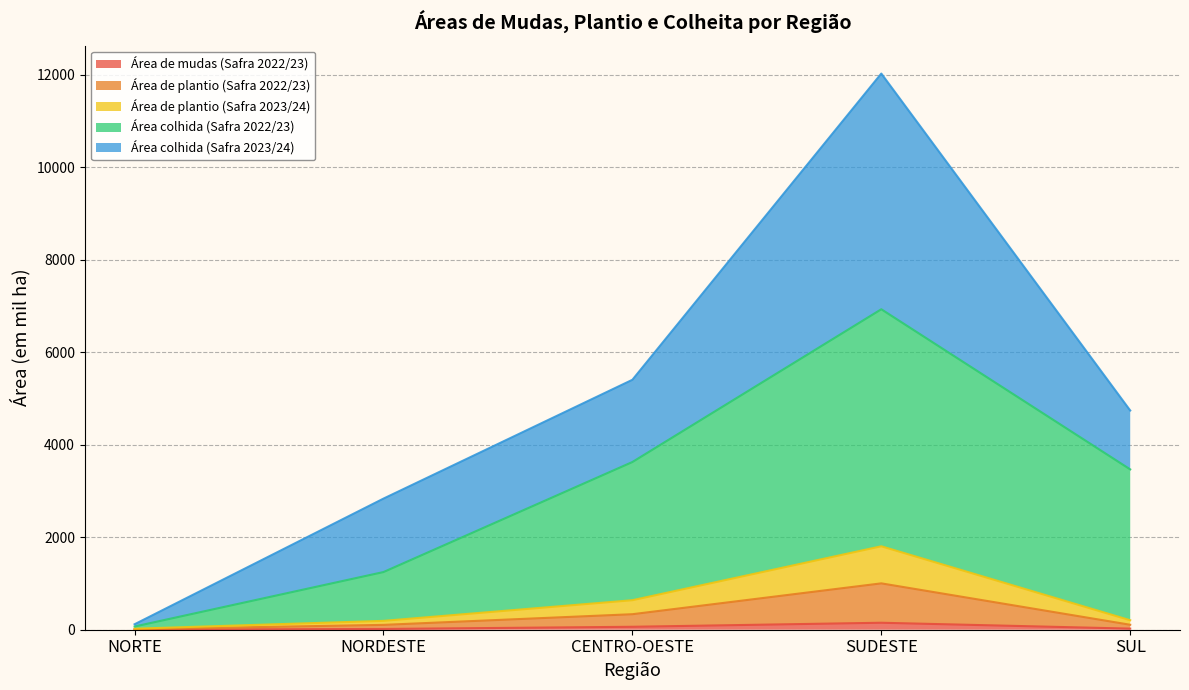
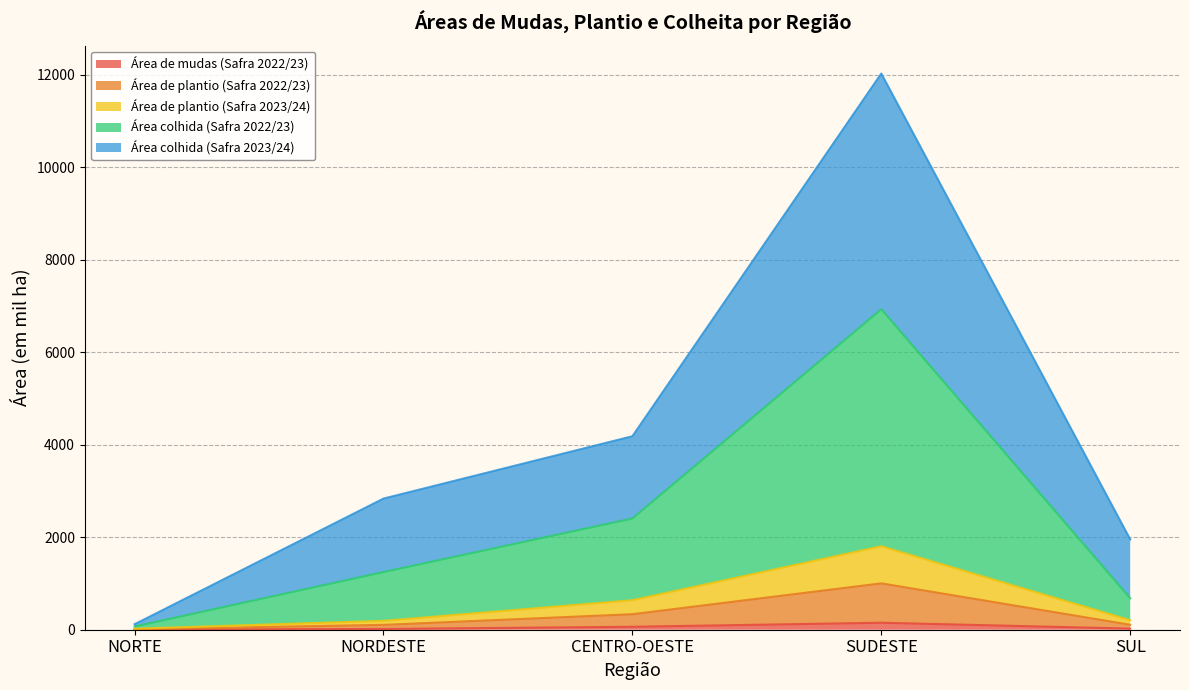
  {
    "Área de plantio (Safra 2023/24)": {
      "NORDESTE": 100,
      "CENTRO-OESTE": 300,
      "SUDESTE": 800,
      "SUL": 100
    },
    "Área colhida (Safra 2022/23)": {
      "NORDESTE": 1100,
-     "CENTRO-OESTE": 3000,
+     "CENTRO-OESTE": 1800,
      "SUDESTE": 5100,
-     "SUL": 3300
+     "SUL": 500
    },
    "Área colhida (Safra 2023/24)": {
      "NORDESTE": 1600,
      "CENTRO-OESTE": 1800,
      "SUDESTE": 5100,
      "SUL": 1300
    }
  }
